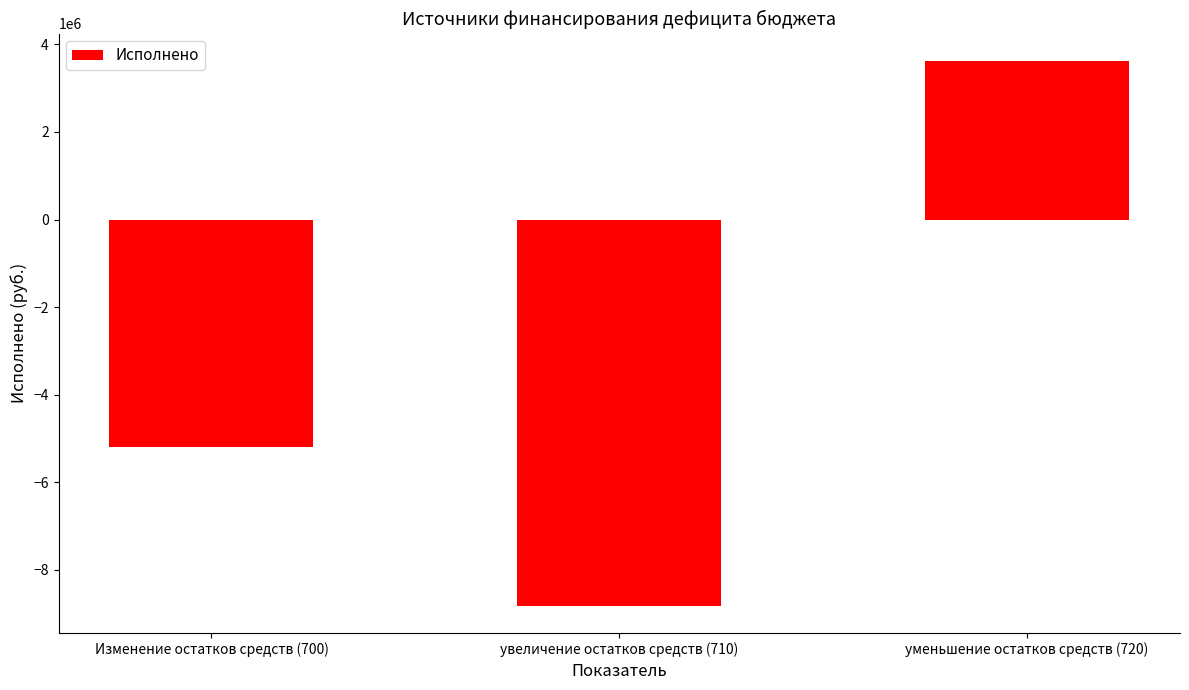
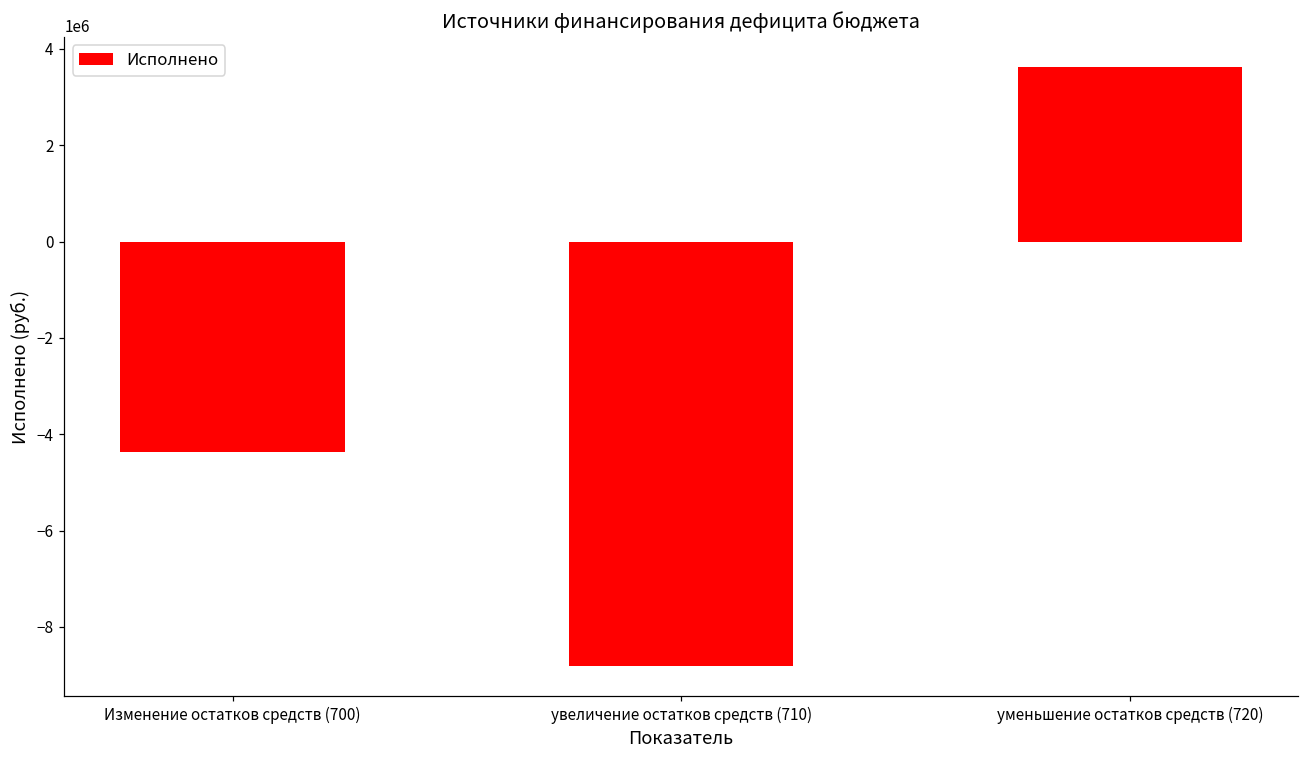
  {
-   "Изменение остатков средств (700)": -5200000,
+   "Изменение остатков средств (700)": -4400000,
    "увеличение остатков средств (710)": -8800000,
    "уменьшение остатков средств (720)": 3600000
  }
